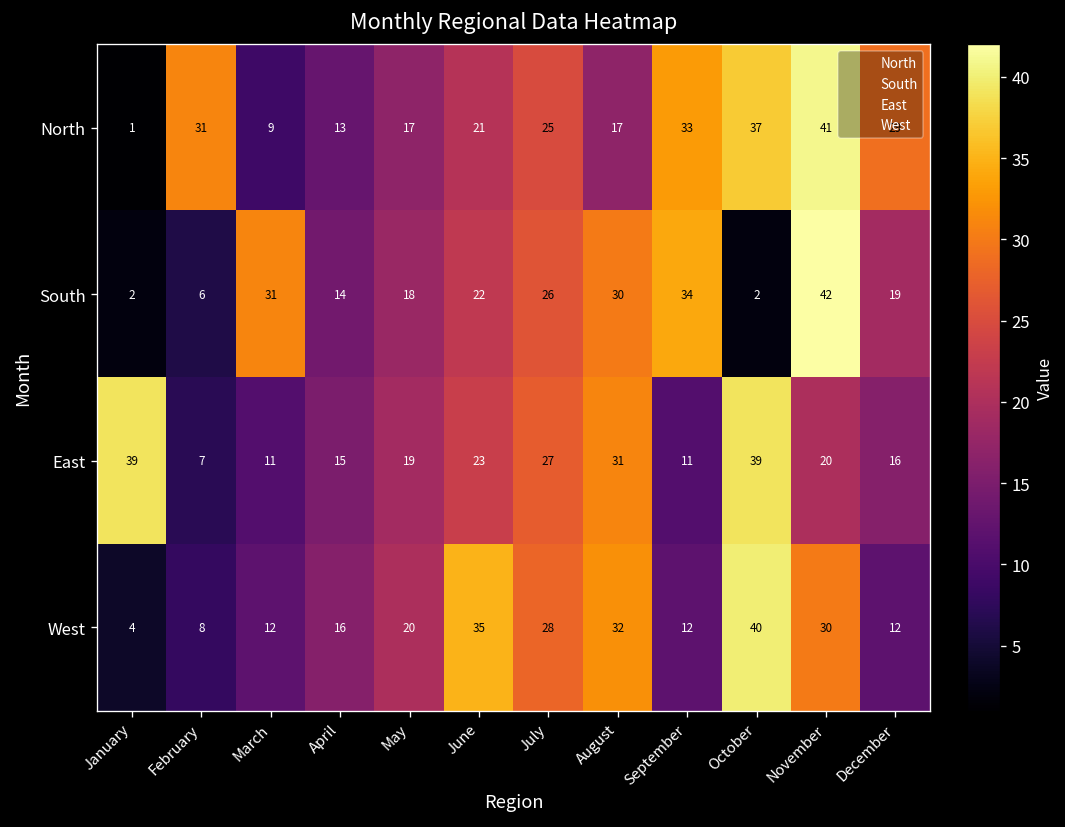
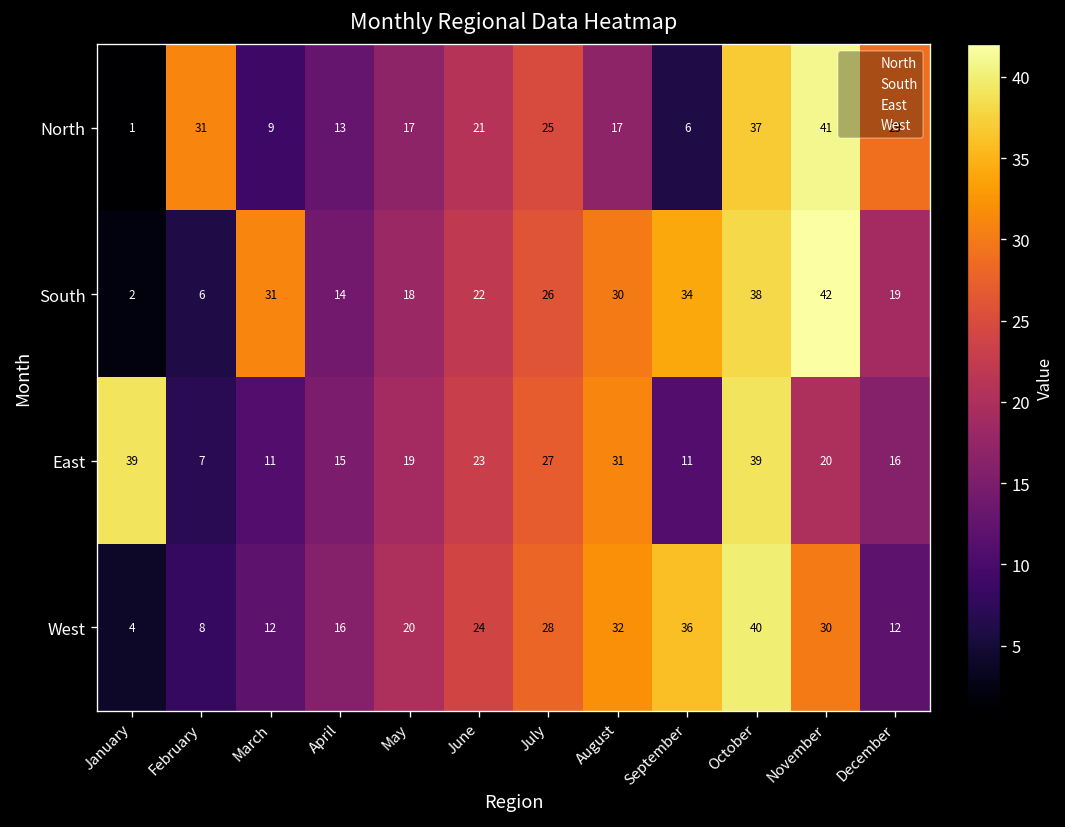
  {
    "North": {
      "January": 1,
      "February": 31,
      "March": 9,
      "April": 13,
      "May": 17,
      "June": 21,
      "July": 25,
      "August": 17,
-     "September": 33,
+     "September": 6,
      "October": 37,
      "November": 41
    },
    "South": {
      "January": 2,
      "February": 6,
      "March": 31,
      "April": 14,
      "May": 18,
      "June": 22,
      "July": 26,
      "August": 30,
      "September": 34,
-     "October": 2,
+     "October": 38,
      "November": 42,
      "December": 19
    },
    "East": {
      "January": 39,
      "February": 7,
      "March": 11,
      "April": 15,
      "May": 19,
      "June": 23,
      "July": 27,
      "August": 31,
      "September": 11,
      "October": 39,
      "November": 20,
      "December": 16
    },
    "West": {
      "January": 4,
      "February": 8,
      "March": 12,
      "April": 16,
      "May": 20,
-     "June": 35,
+     "June": 24,
      "July": 28,
      "August": 32,
-     "September": 12,
+     "September": 36,
      "October": 40,
      "November": 30,
      "December": 12
    }
  }
